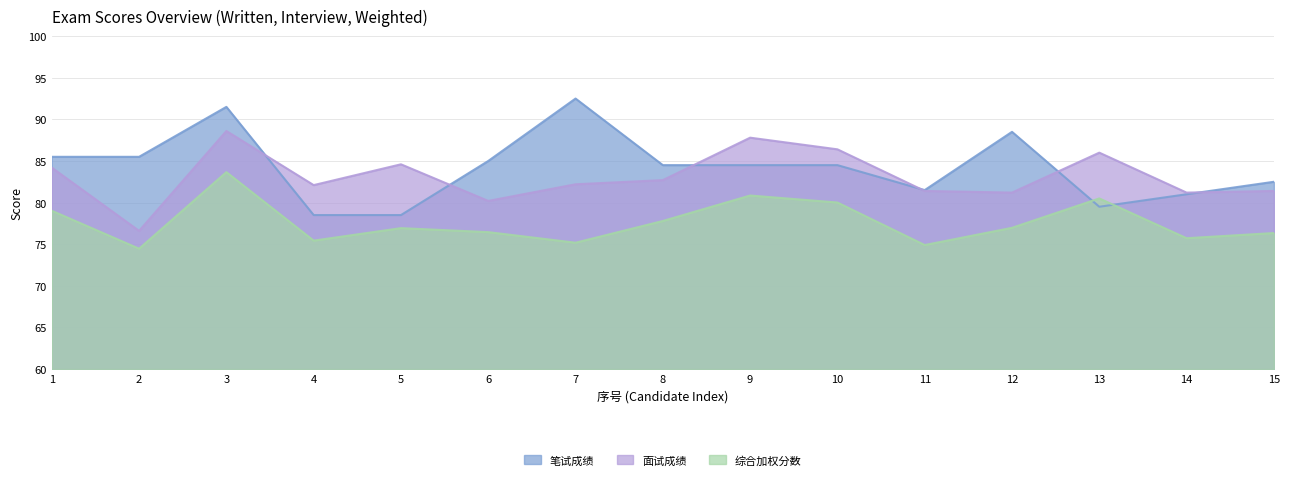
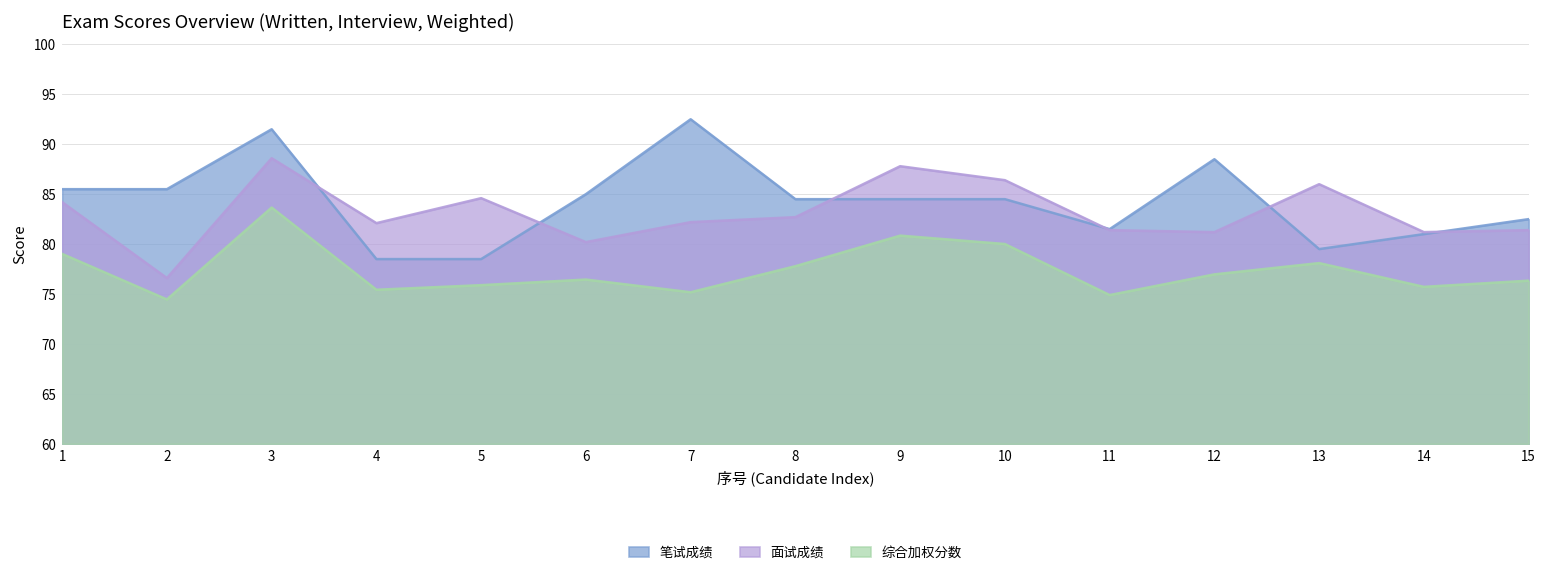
  {
    "综合加权分数": {
      "1": 79,
      "2": 74,
      "3": 84,
      "4": 75,
-     "5": 77,
+     "5": 76,
      "6": 76,
      "7": 75,
      "8": 78,
      "9": 81,
      "10": 80,
      "11": 75,
      "12": 77,
-     "13": 81,
+     "13": 78,
      "14": 76,
      "15": 76
    }
  }
